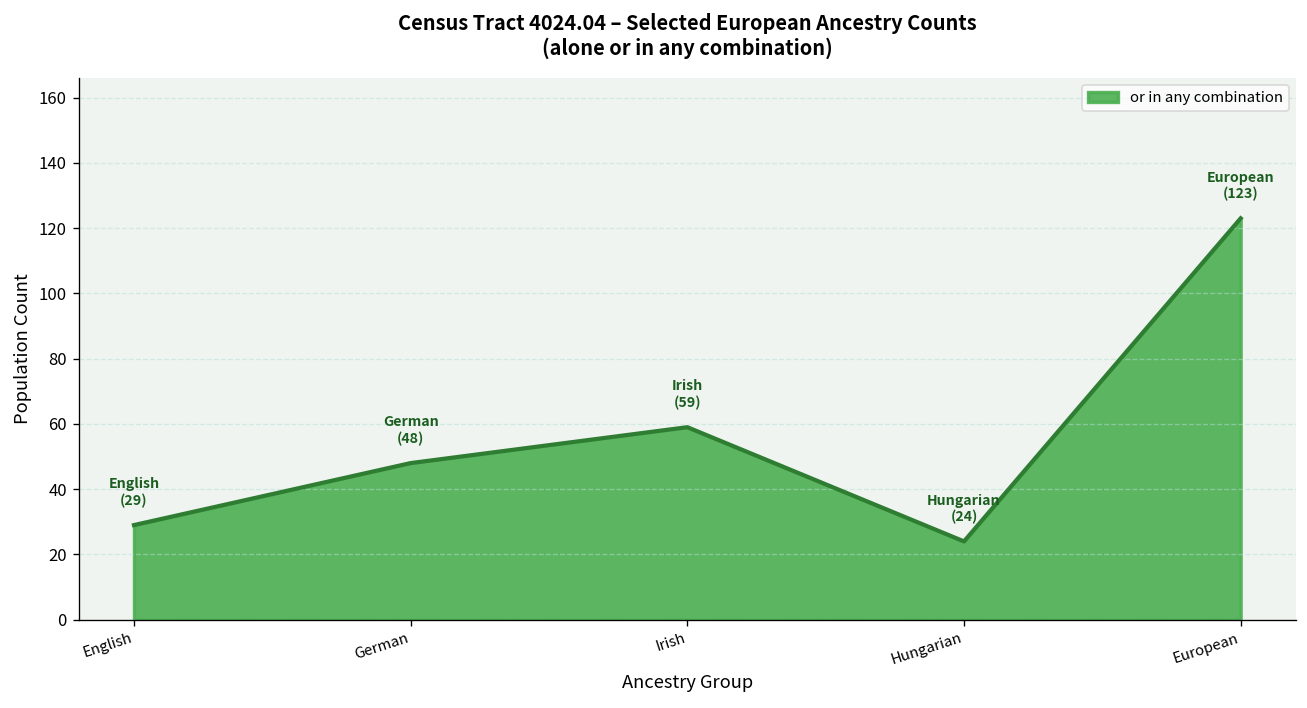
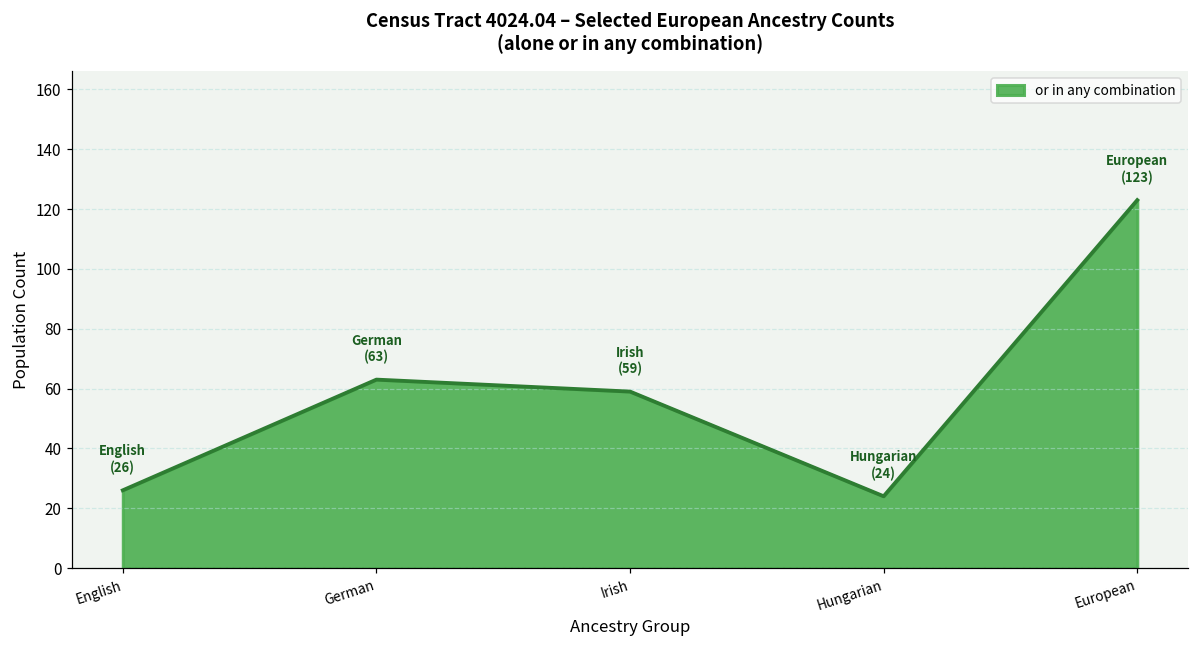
  {
-   "English": "(29)",
-   "German": "(48)",
+   "English": "(26)",
+   "German": "(63)",
    "Irish": "(59)",
    "Hungarian": "(24)",
    "European": "(123)"
  }
